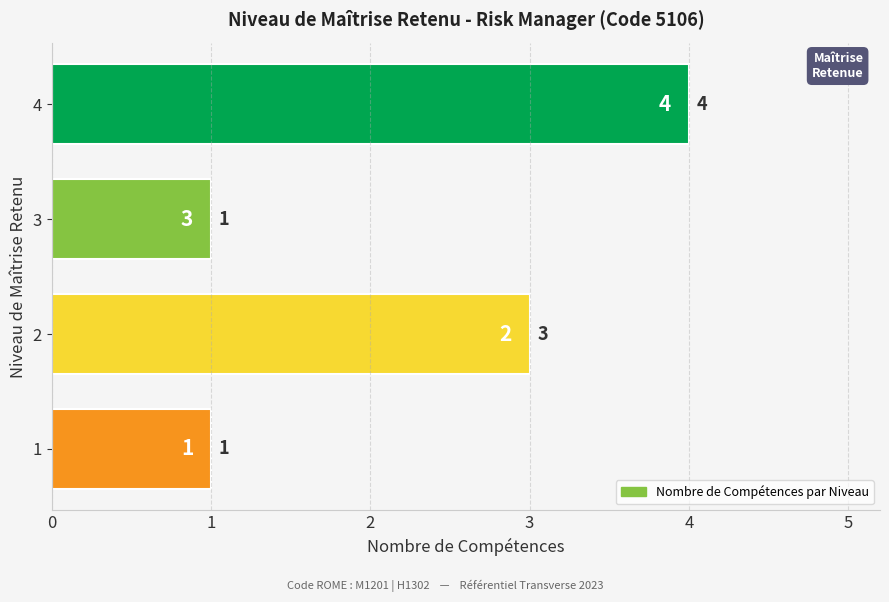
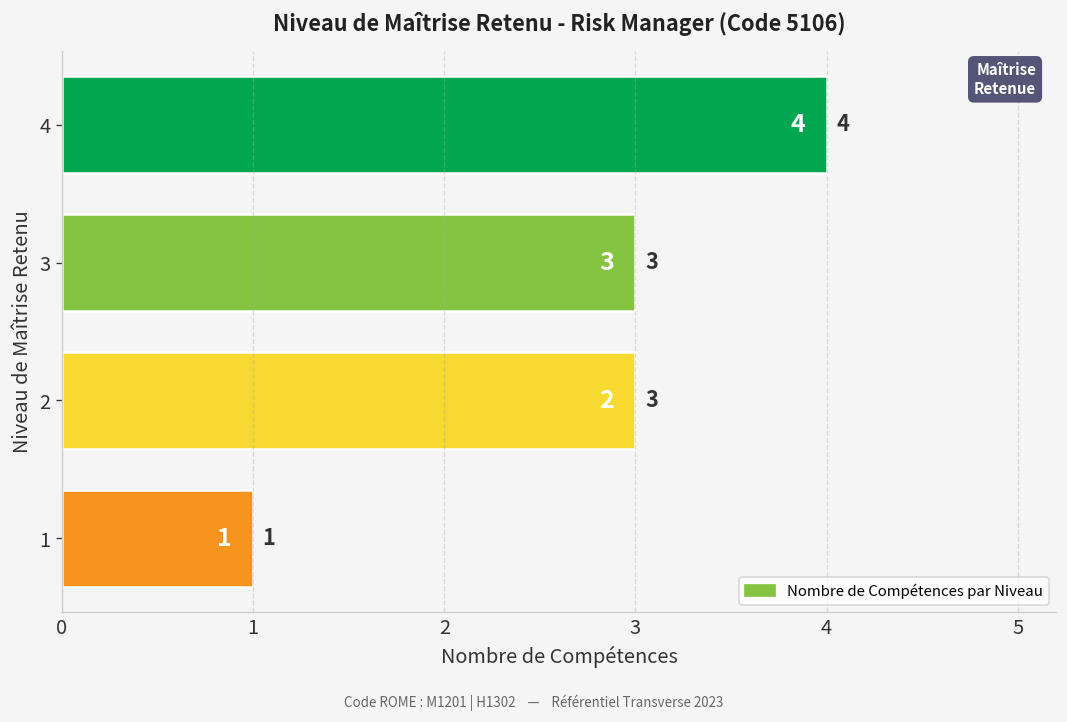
  {
    "4": 4,
-   "3": 1,
+   "3": 3,
    "2": 3,
    "1": 1
  }
